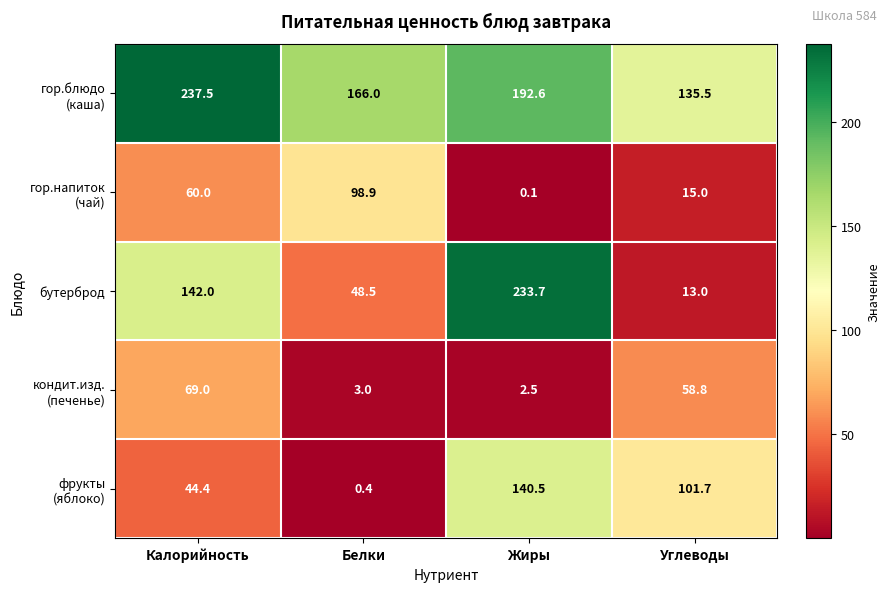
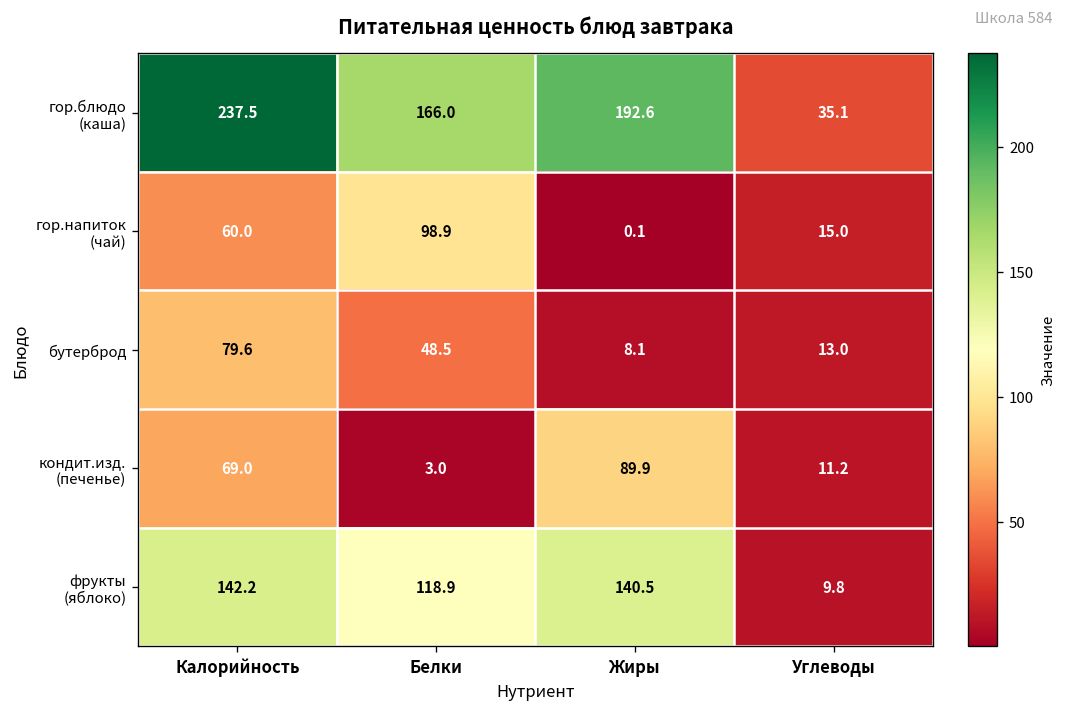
  {
    "гор.блюдо (каша)": {
      "Калорийность": 237.5,
      "Белки": 166.0,
      "Жиры": 192.6,
-     "Углеводы": 135.5
+     "Углеводы": 35.1
    },
    "гор.напиток (чай)": {
      "Калорийность": 60.0,
      "Белки": 98.9,
      "Жиры": 0.1,
      "Углеводы": 15.0
    },
    "бутерброд": {
-     "Калорийность": 142.0,
+     "Калорийность": 79.6,
      "Белки": 48.5,
-     "Жиры": 233.7,
+     "Жиры": 8.1,
      "Углеводы": 13.0
    },
    "кондит.изд. (печенье)": {
      "Калорийность": 69.0,
      "Белки": 3.0,
-     "Жиры": 2.5,
-     "Углеводы": 58.8
+     "Жиры": 89.9,
+     "Углеводы": 11.2
    },
    "фрукты (яблоко)": {
-     "Калорийность": 44.4,
-     "Белки": 0.4,
+     "Калорийность": 142.2,
+     "Белки": 118.9,
      "Жиры": 140.5,
-     "Углеводы": 101.7
+     "Углеводы": 9.8
    }
  }
